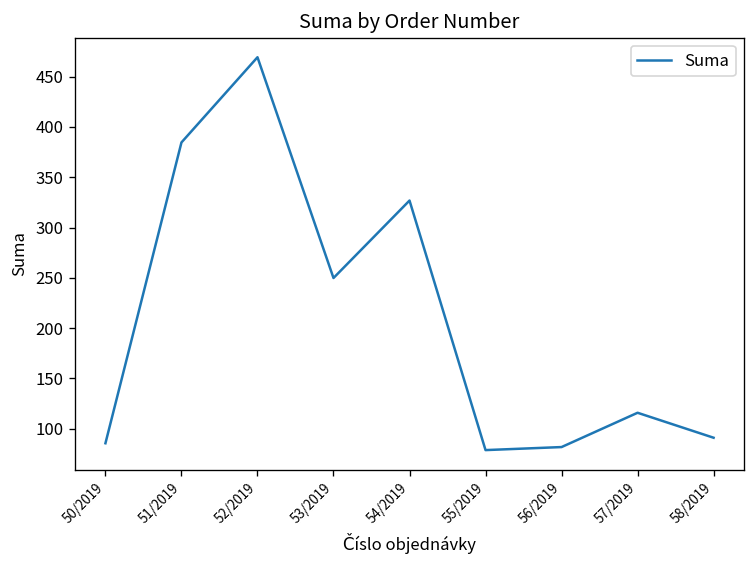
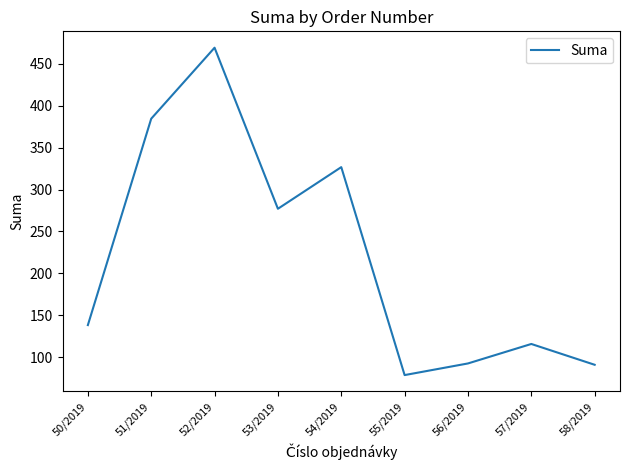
  {
-   "50/2019": 90,
+   "50/2019": 140,
    "51/2019": 380,
    "52/2019": 470,
-   "53/2019": 250,
+   "53/2019": 280,
    "54/2019": 330,
    "55/2019": 80,
-   "56/2019": 80,
+   "56/2019": 90,
    "57/2019": 120,
    "58/2019": 90
  }
